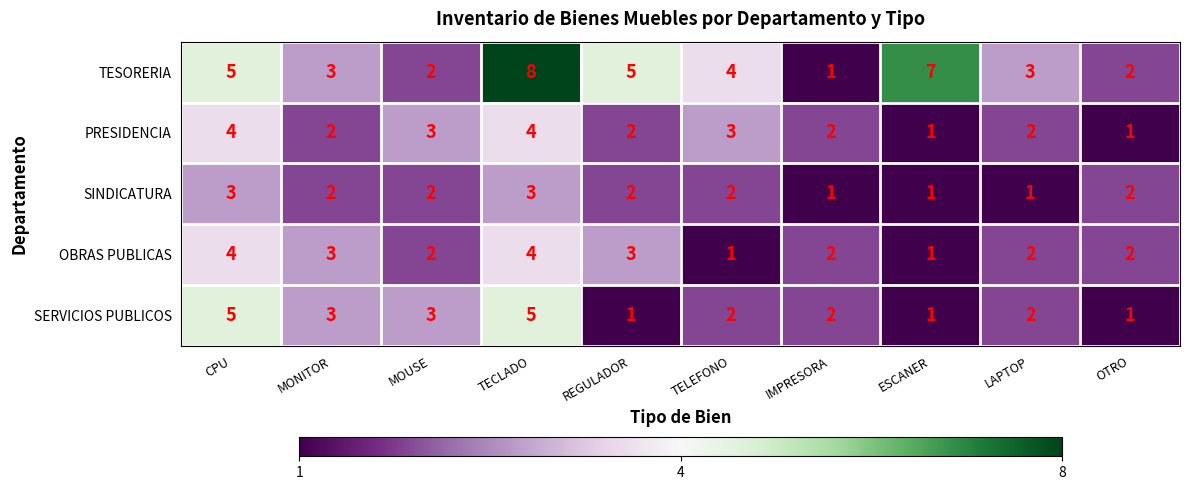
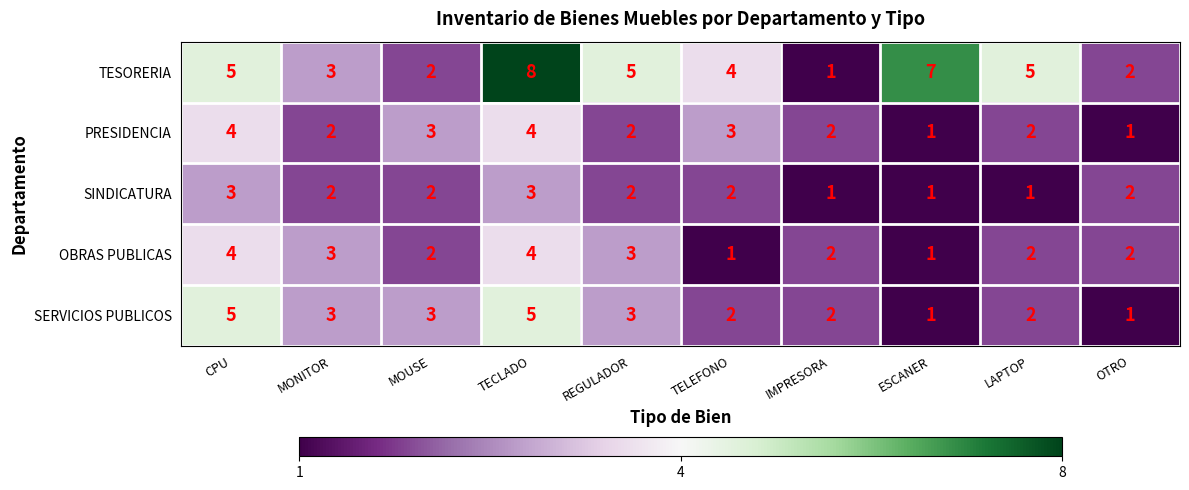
  {
    "TESORERIA": {
      "CPU": 5,
      "MONITOR": 3,
      "MOUSE": 2,
      "TECLADO": 8,
      "REGULADOR": 5,
      "TELEFONO": 4,
      "IMPRESORA": 1,
      "ESCANER": 7,
-     "LAPTOP": 3,
+     "LAPTOP": 5,
      "OTRO": 2
    },
    "PRESIDENCIA": {
      "CPU": 4,
      "MONITOR": 2,
      "MOUSE": 3,
      "TECLADO": 4,
      "REGULADOR": 2,
      "TELEFONO": 3,
      "IMPRESORA": 2,
      "ESCANER": 1,
      "LAPTOP": 2,
      "OTRO": 1
    },
    "SINDICATURA": {
      "CPU": 3,
      "MONITOR": 2,
      "MOUSE": 2,
      "TECLADO": 3,
      "REGULADOR": 2,
      "TELEFONO": 2,
      "IMPRESORA": 1,
      "ESCANER": 1,
      "LAPTOP": 1,
      "OTRO": 2
    },
    "OBRAS PUBLICAS": {
      "CPU": 4,
      "MONITOR": 3,
      "MOUSE": 2,
      "TECLADO": 4,
      "REGULADOR": 3,
      "TELEFONO": 1,
      "IMPRESORA": 2,
      "ESCANER": 1,
      "LAPTOP": 2,
      "OTRO": 2
    },
    "SERVICIOS PUBLICOS": {
      "CPU": 5,
      "MONITOR": 3,
      "MOUSE": 3,
      "TECLADO": 5,
-     "REGULADOR": 1,
+     "REGULADOR": 3,
      "TELEFONO": 2,
      "IMPRESORA": 2,
      "ESCANER": 1,
      "LAPTOP": 2,
      "OTRO": 1
    }
  }
